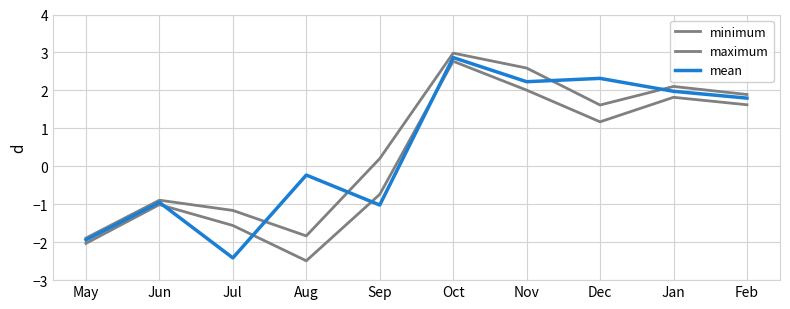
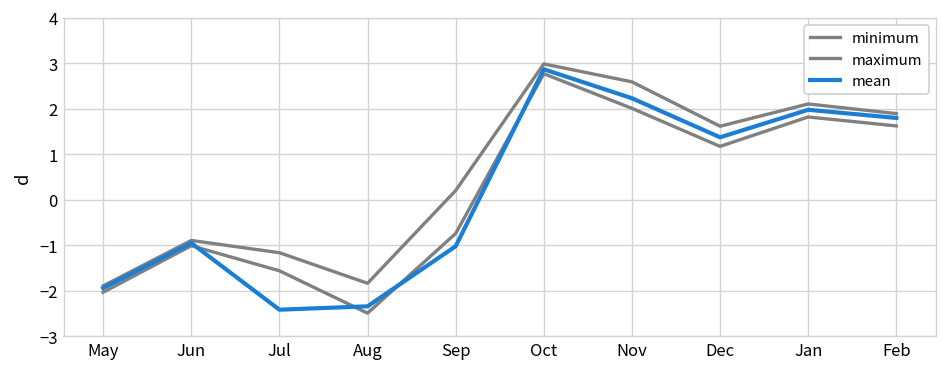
  {
    "mean": {
      "Jul": -2.4,
-     "Aug": -0.2,
+     "Aug": -2.3,
      "Sep": -1.0,
      "Oct": 2.9,
      "Nov": 2.2,
-     "Dec": 2.3,
+     "Dec": 1.4,
      "Jan": 2.0,
      "Feb": 1.8
    }
  }
